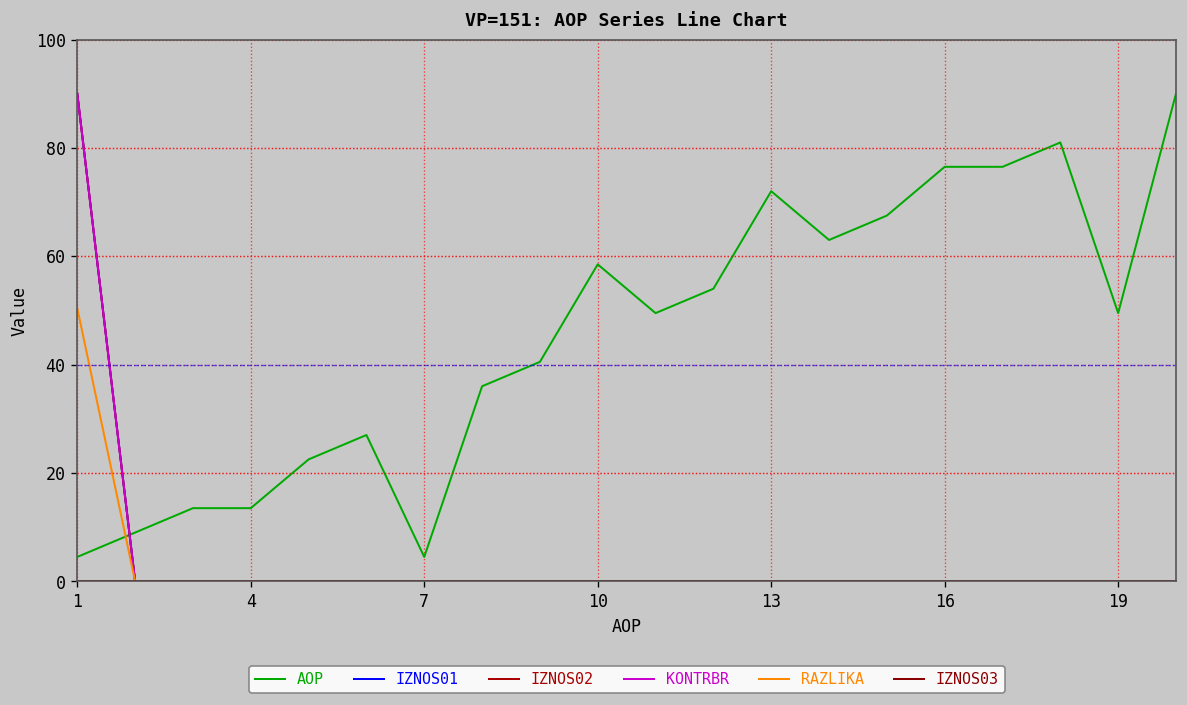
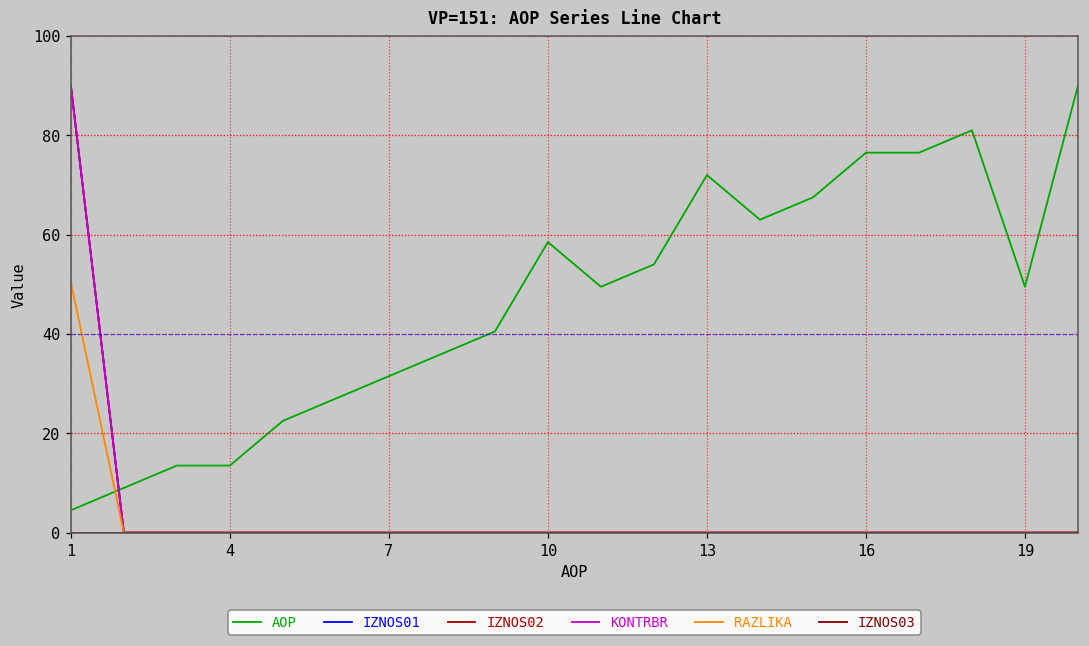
  {
    "AOP": {
      "1": 5,
      "4": 14,
-     "7": 5,
+     "7": 31,
      "10": 59,
      "13": 72,
      "16": 77,
      "19": 50
    },
    "KONTRBR": {
      "1": 90
    },
    "RAZLIKA": {
      "1": 50
    },
    "IZNOS03": {
      "1": 0
    }
  }
